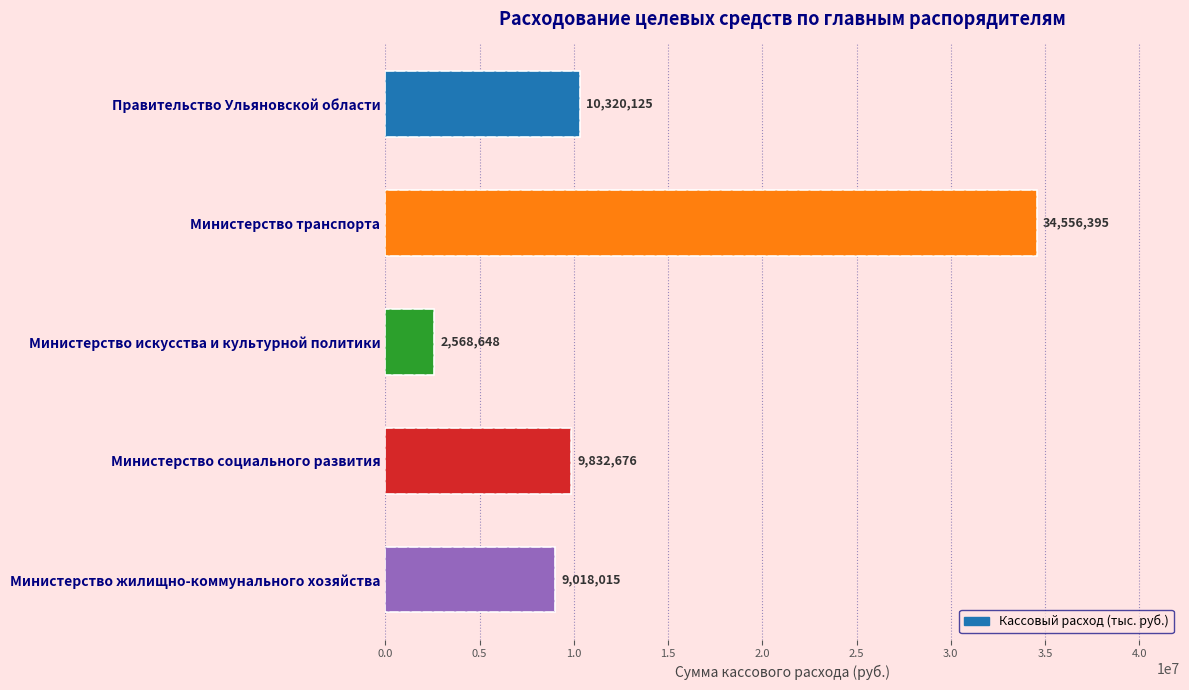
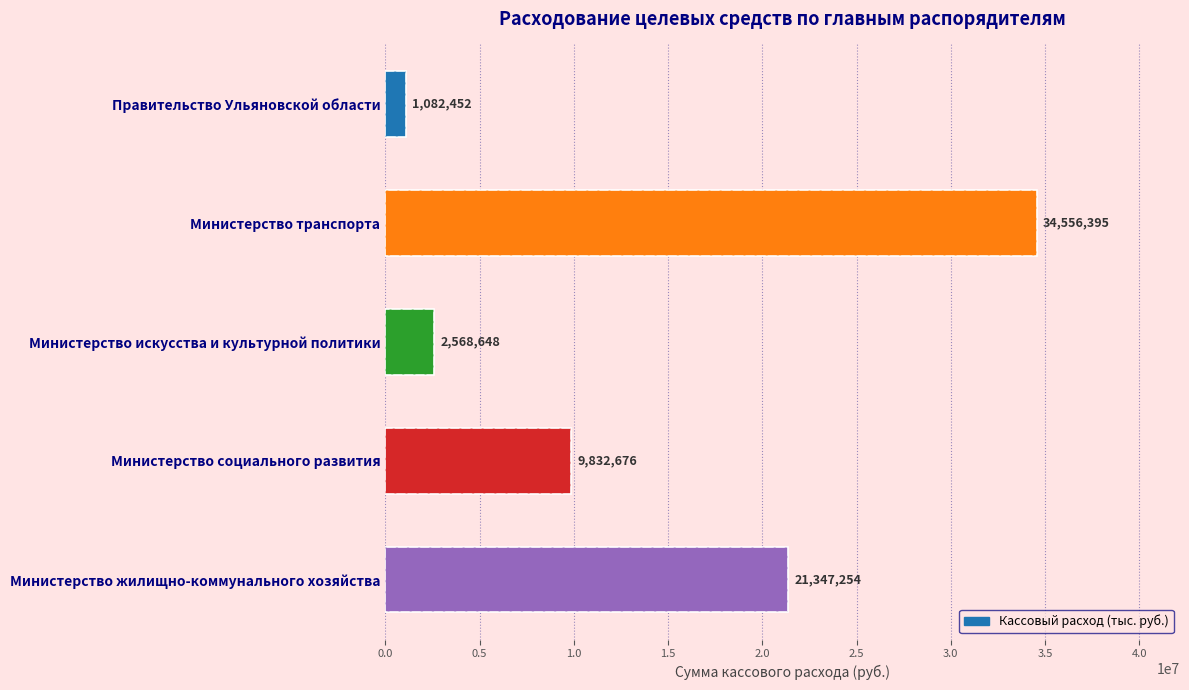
  {
    "Кассовый расход (тыс. руб.)": {
-     "Правительство Ульяновской области": "10,320,125",
+     "Правительство Ульяновской области": "1,082,452",
      "Министерство транспорта": "34,556,395",
      "Министерство искусства и культурной политики": "2,568,648",
      "Министерство социального развития": "9,832,676",
-     "Министерство жилищно-коммунального хозяйства": "9,018,015"
+     "Министерство жилищно-коммунального хозяйства": "21,347,254"
    }
  }
